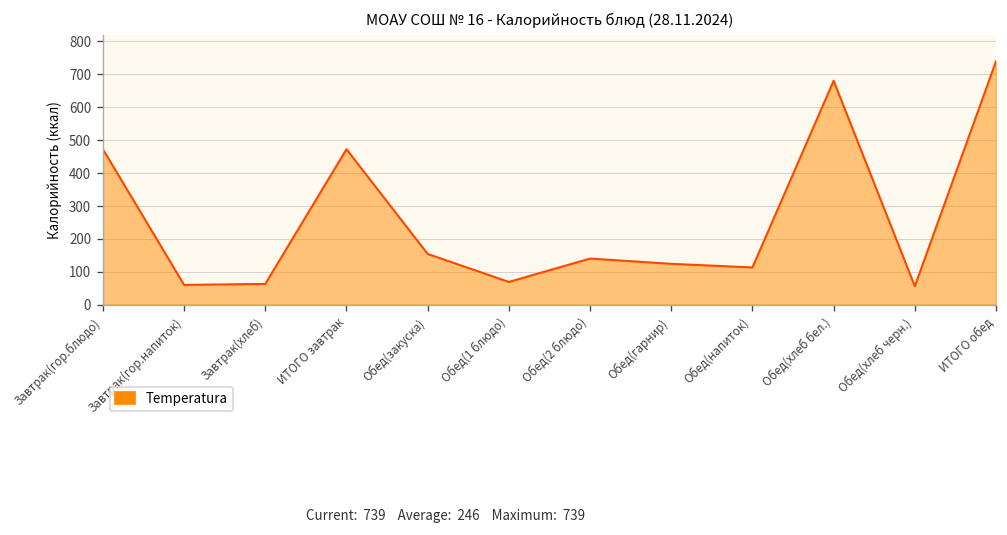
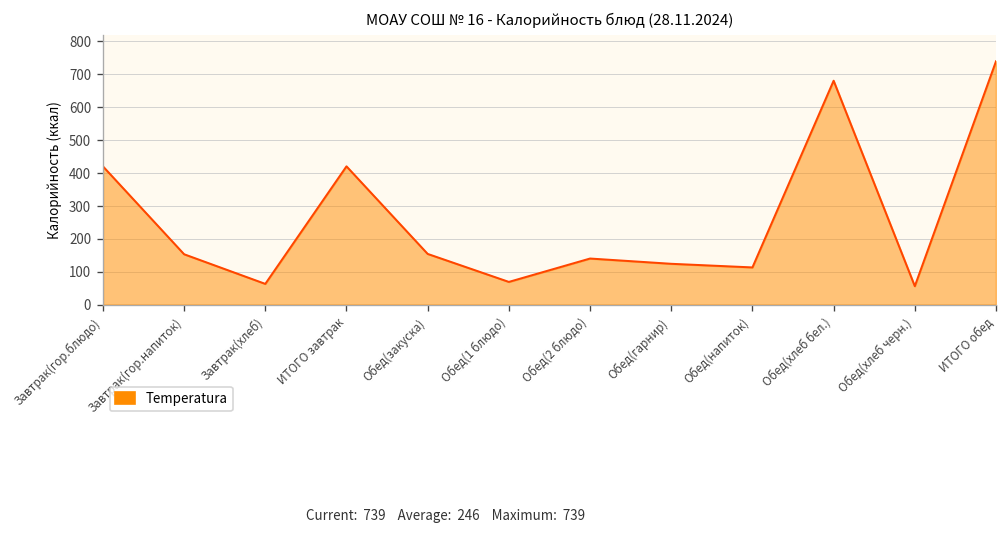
  {
-   "Завтрак(гор.блюдо)": 470,
-   "Завтрак(гор.напиток)": 60,
+   "Завтрак(гор.блюдо)": 420,
+   "Завтрак(гор.напиток)": 150,
    "Завтрак(хлеб)": 60,
-   "ИТОГО завтрак": 470,
+   "ИТОГО завтрак": 420,
    "Обед(закуска)": 150,
    "Обед(1 блюдо)": 70,
    "Обед(2 блюдо)": 140,
    "Обед(гарнир)": 120,
    "Обед(напиток)": 110,
    "Обед(хлеб бел.)": 680,
    "Обед(хлеб черн.)": 60,
    "ИТОГО обед": 740
  }
